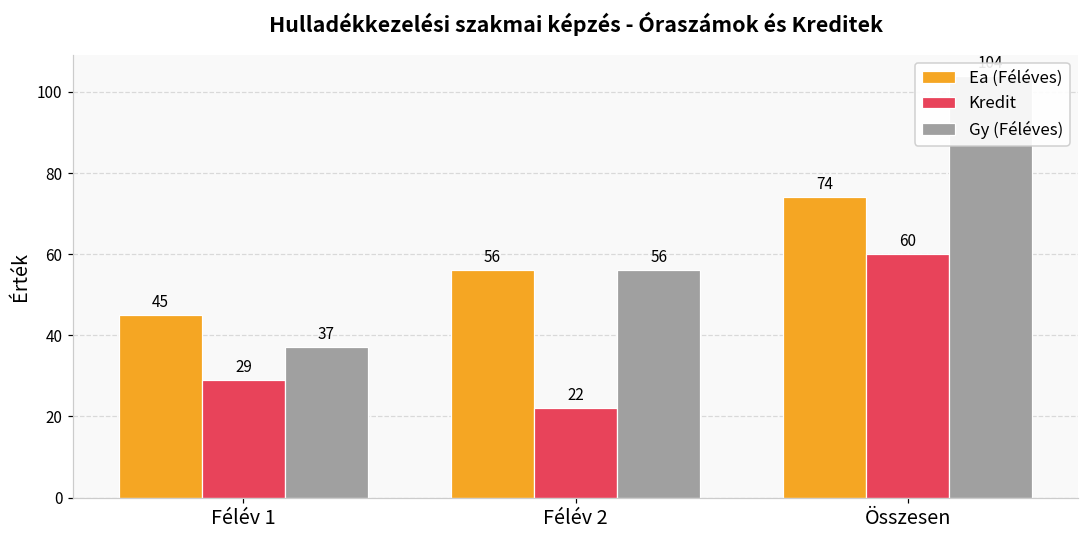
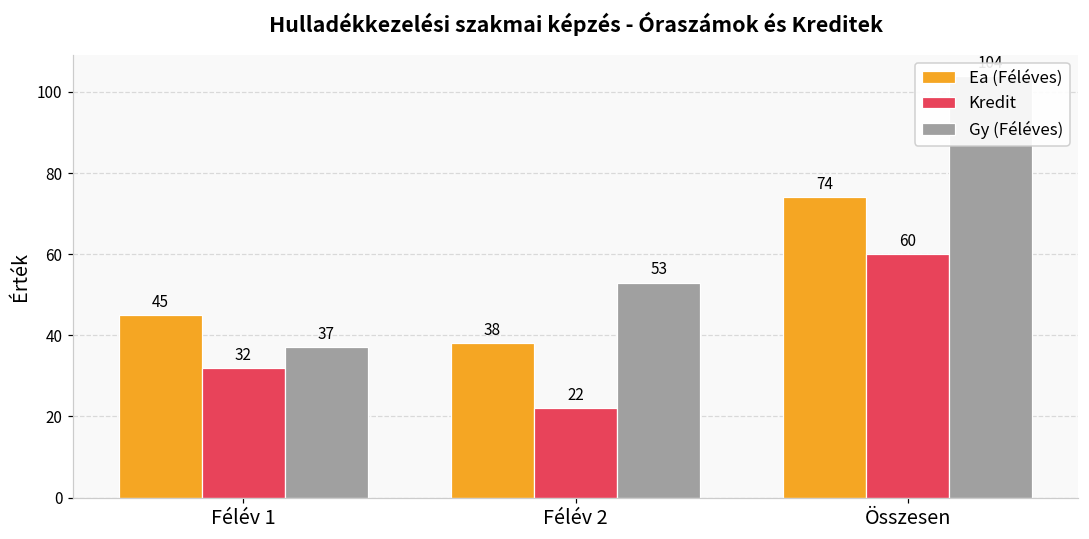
  {
    "Ea (Féléves)": {
      "Félév 1": 45,
-     "Félév 2": 56,
+     "Félév 2": 38,
      "Összesen": 74
    },
    "Kredit": {
-     "Félév 1": 29,
+     "Félév 1": 32,
      "Félév 2": 22,
      "Összesen": 60
    },
    "Gy (Féléves)": {
      "Félév 1": 37,
-     "Félév 2": 56
+     "Félév 2": 53
    }
  }
